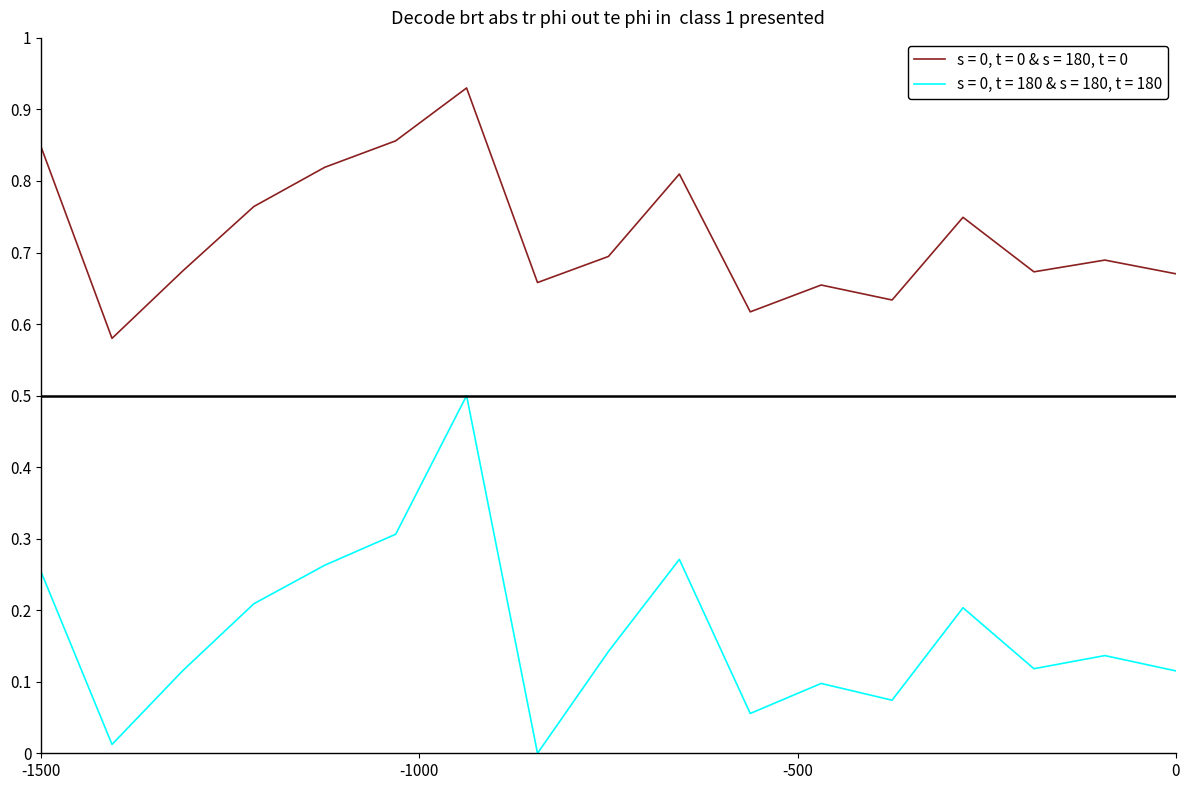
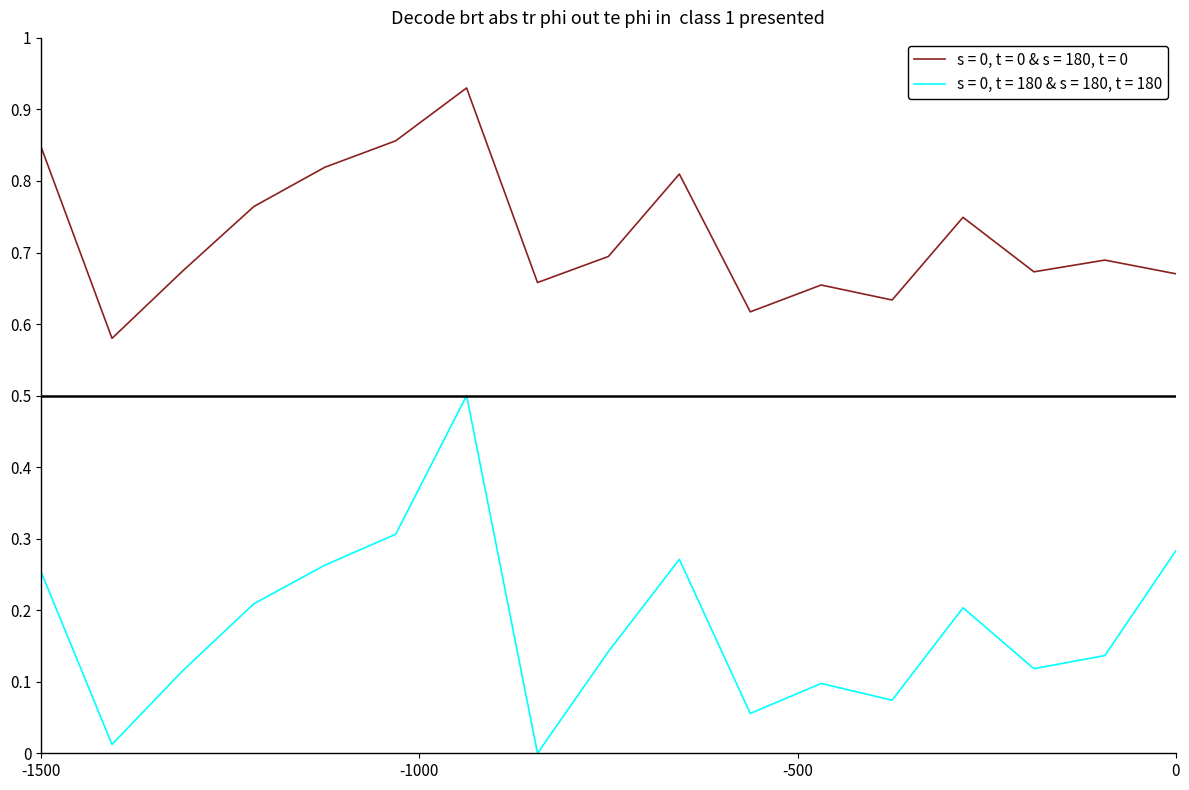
  {
    "s = 0, t = 0 & s = 180, t = 0": {
      "-1500": 0.85,
      "0": 0.67
    },
    "s = 0, t = 180 & s = 180, t = 180": {
      "-1500": 0.25,
-     "0": 0.12
+     "0": 0.28
    }
  }
